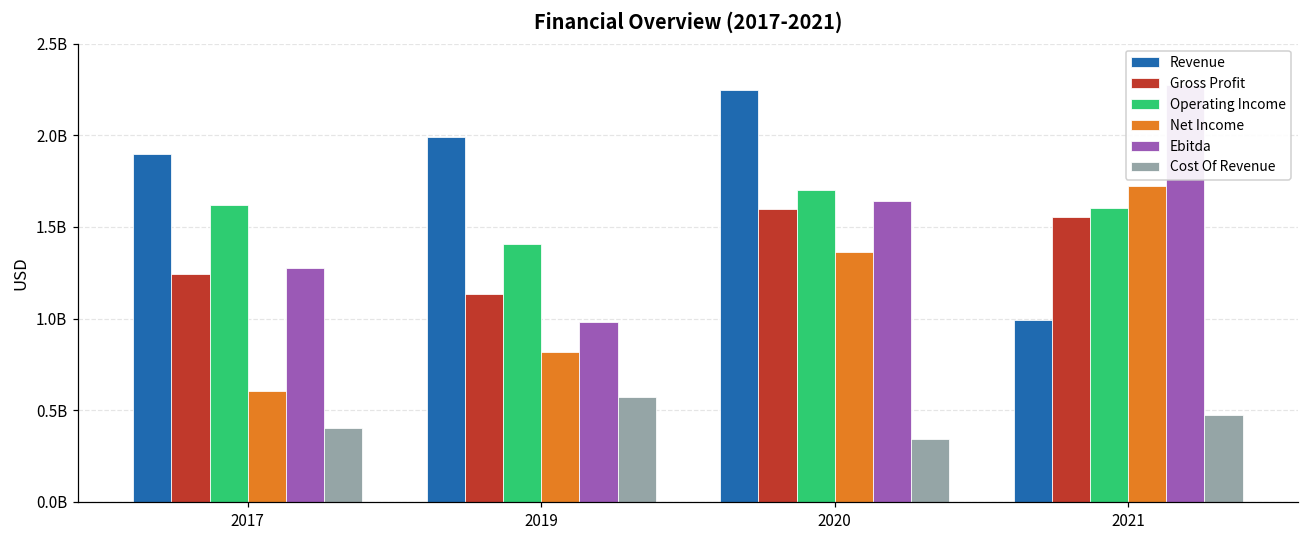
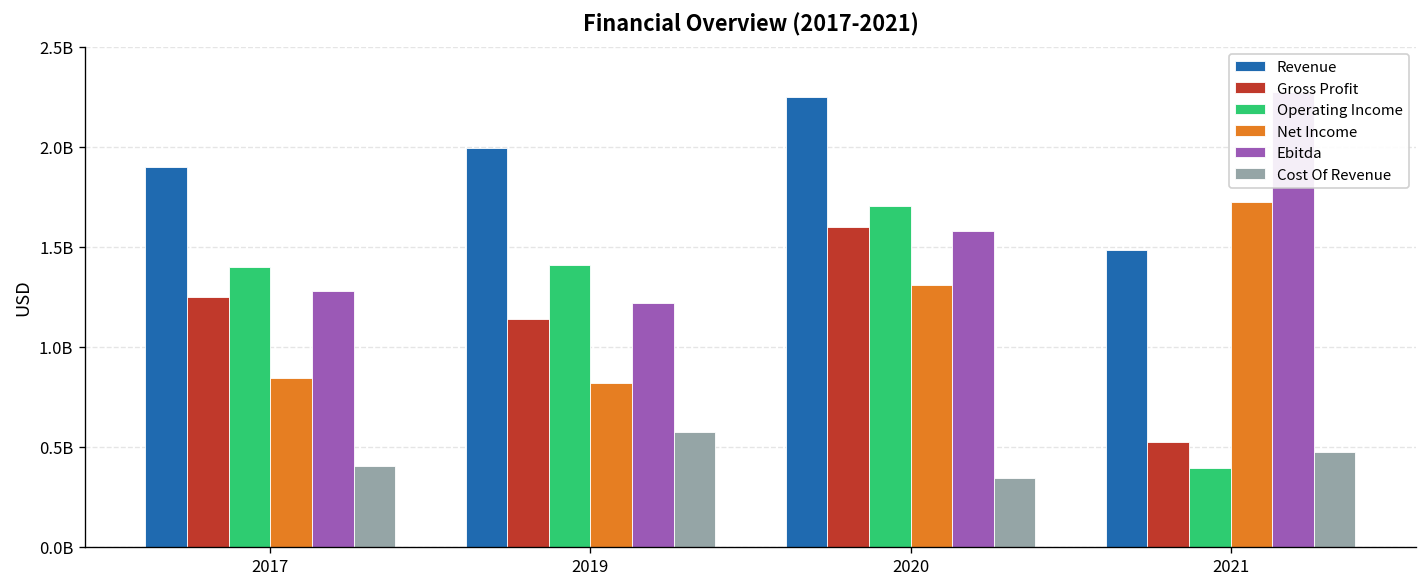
  {
    "Revenue": {
      "2017": 1900000000,
      "2019": 1990000000,
      "2020": 2250000000,
-     "2021": 990000000
+     "2021": 1480000000
    },
    "Gross Profit": {
      "2017": 1250000000,
      "2019": 1140000000,
      "2020": 1600000000,
-     "2021": 1550000000
+     "2021": 520000000
    },
    "Operating Income": {
-     "2017": 1620000000,
+     "2017": 1400000000,
      "2019": 1410000000,
      "2020": 1700000000,
-     "2021": 1610000000
+     "2021": 390000000
    },
    "Net Income": {
-     "2017": 610000000,
+     "2017": 840000000,
      "2019": 820000000,
-     "2020": 1360000000,
+     "2020": 1310000000,
      "2021": 1720000000
    },
    "Ebitda": {
      "2017": 1280000000,
-     "2019": 980000000,
-     "2020": 1640000000
+     "2019": 1220000000,
+     "2020": 1580000000
    },
    "Cost Of Revenue": {
      "2017": 400000000,
      "2019": 570000000,
      "2020": 340000000,
      "2021": 470000000
    }
  }
